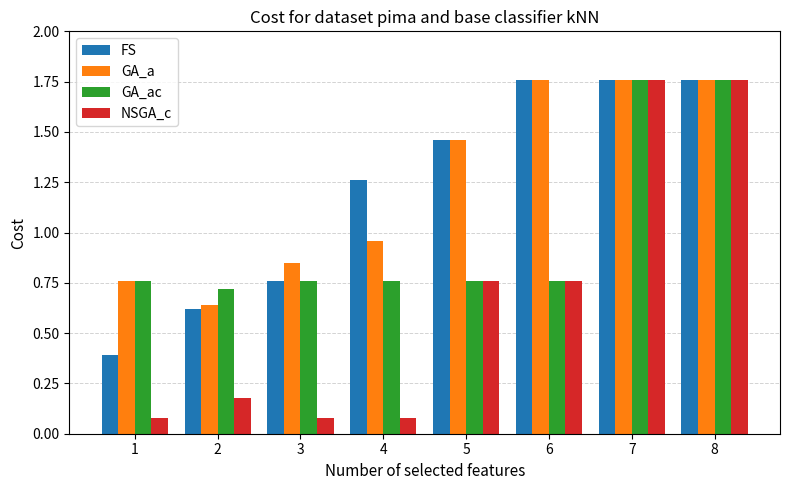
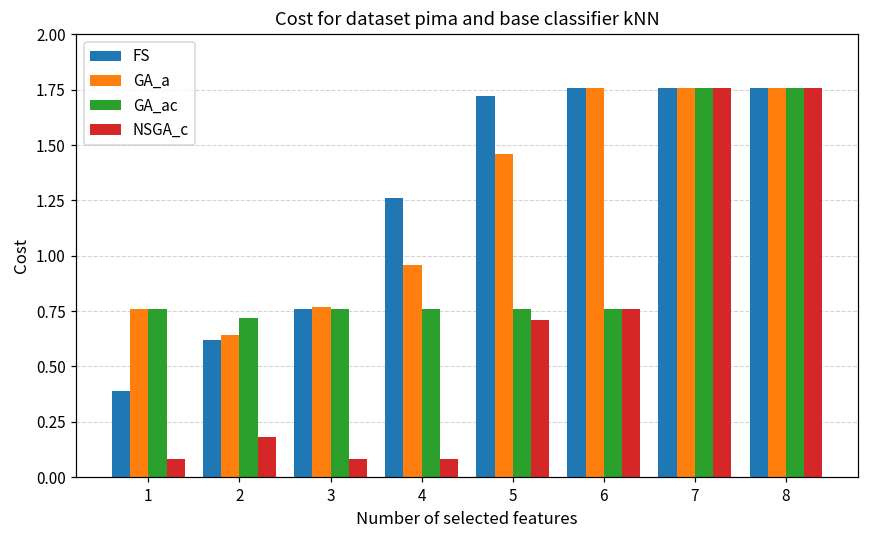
  {
    "FS": {
      "1": 0.39,
      "2": 0.62,
      "3": 0.76,
      "4": 1.26,
-     "5": 1.46,
+     "5": 1.72,
      "6": 1.76,
      "7": 1.76,
      "8": 1.76
    },
    "GA_a": {
      "1": 0.76,
      "2": 0.64,
-     "3": 0.85,
+     "3": 0.77,
      "4": 0.96,
      "5": 1.46,
      "6": 1.76,
      "7": 1.76,
      "8": 1.76
    },
    "GA_ac": {
      "1": 0.76,
      "2": 0.72,
      "3": 0.76,
      "4": 0.76,
      "5": 0.76,
      "6": 0.76,
      "7": 1.76,
      "8": 1.76
    },
    "NSGA_c": {
      "1": 0.08,
      "2": 0.18,
      "3": 0.08,
      "4": 0.08,
-     "5": 0.76,
+     "5": 0.71,
      "6": 0.76,
      "7": 1.76,
      "8": 1.76
    }
  }
